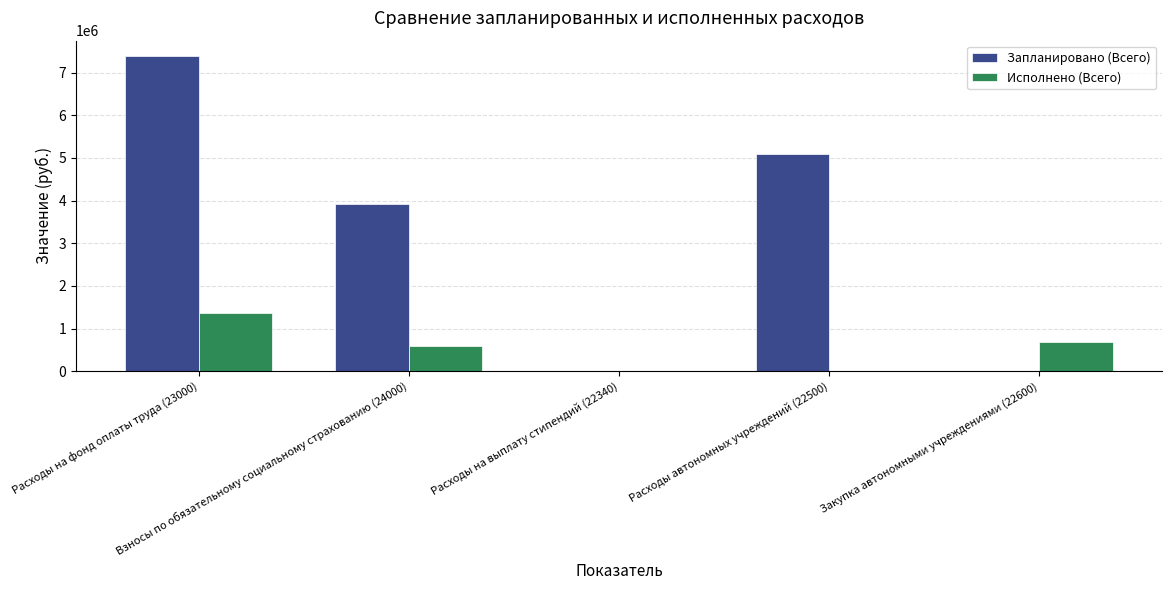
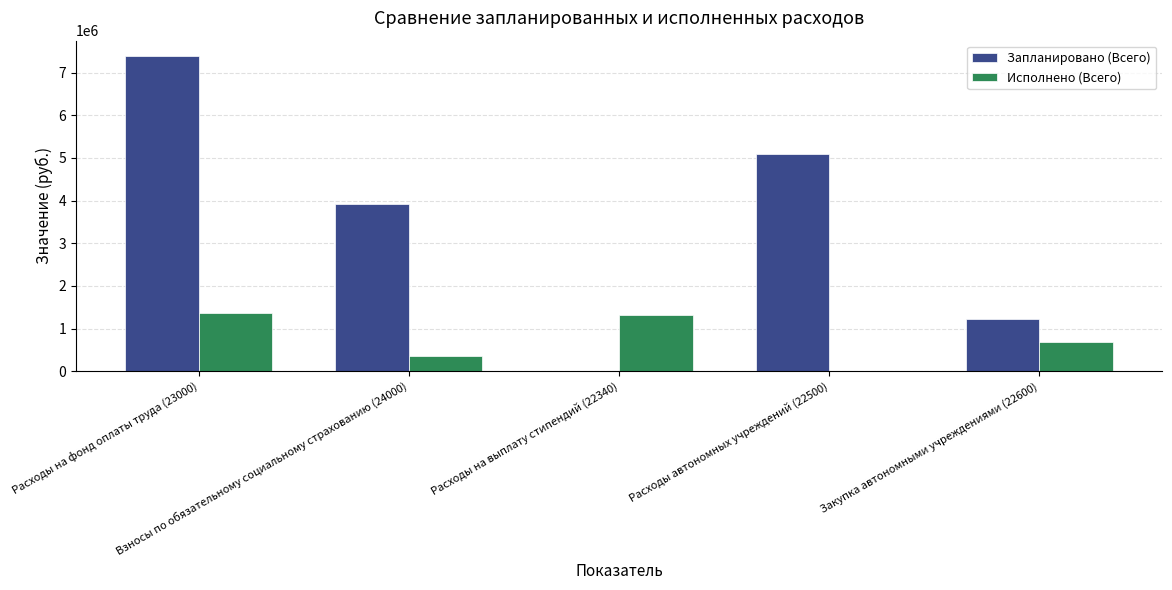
  {
    "Запланировано (Всего)": {
      "Расходы на фонд оплаты труда (23000)": 7400000,
      "Взносы по обязательному социальному страхованию (24000)": 3900000,
      "Расходы на выплату стипендий (22340)": 0,
      "Расходы автономных учреждений (22500)": 5100000,
-     "Закупка автономными учреждениями (22600)": 0
+     "Закупка автономными учреждениями (22600)": 1200000
    },
    "Исполнено (Всего)": {
      "Расходы на фонд оплаты труда (23000)": 1400000,
-     "Взносы по обязательному социальному страхованию (24000)": 600000,
-     "Расходы на выплату стипендий (22340)": 0,
+     "Взносы по обязательному социальному страхованию (24000)": 300000,
+     "Расходы на выплату стипендий (22340)": 1300000,
      "Расходы автономных учреждений (22500)": 0,
      "Закупка автономными учреждениями (22600)": 700000
    }
  }
